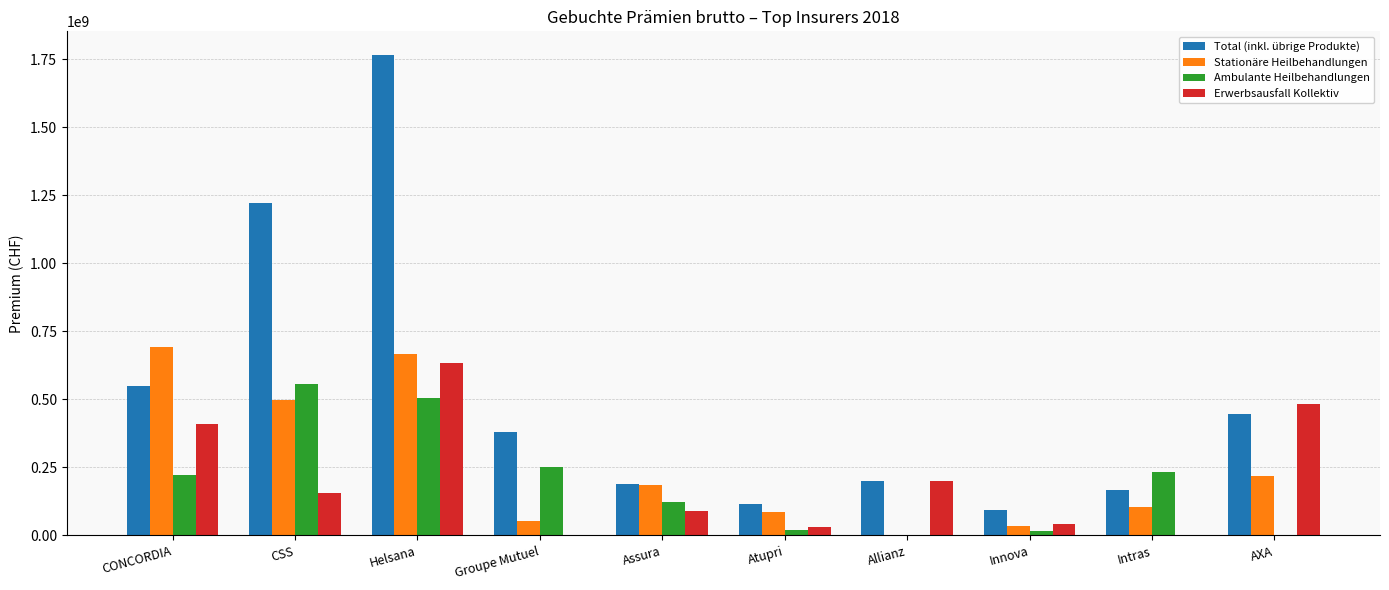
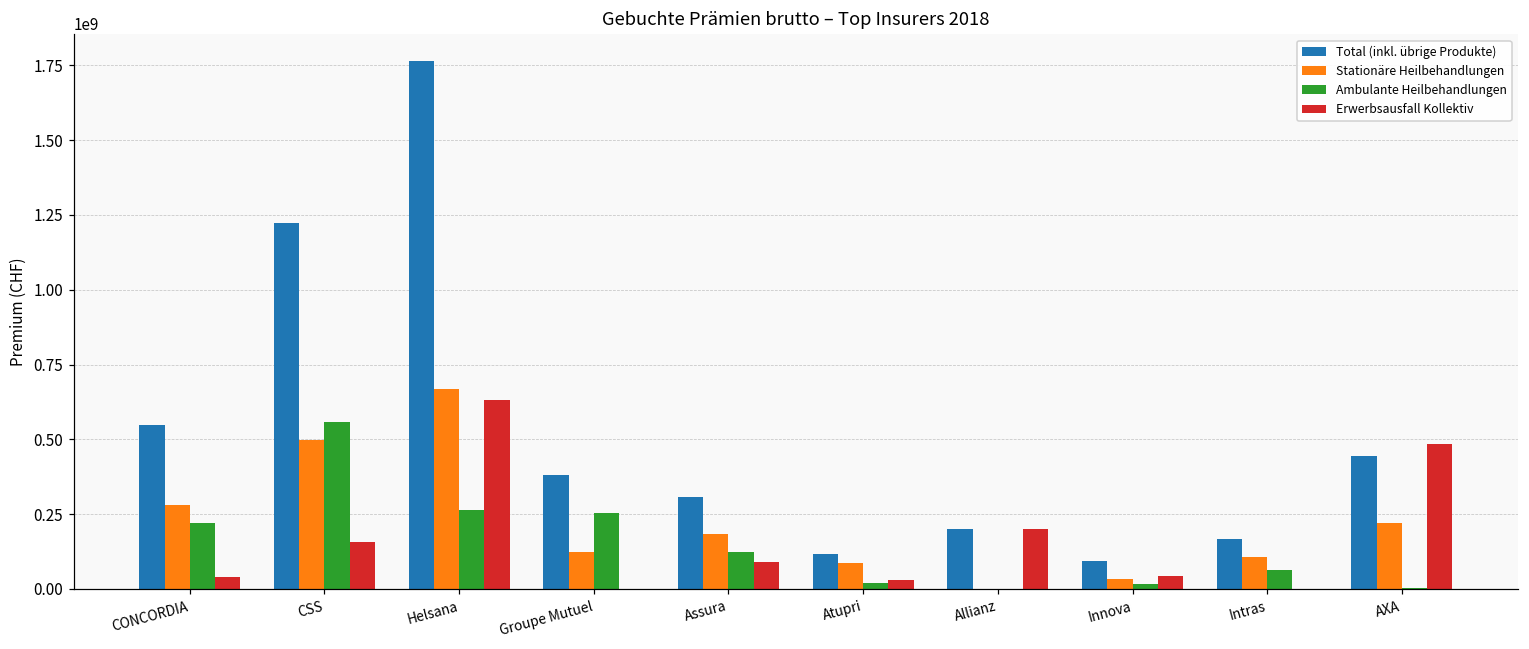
  {
    "Total (inkl. übrige Produkte)": {
      "CONCORDIA": 550000000,
      "CSS": 1220000000,
      "Helsana": 1760000000,
      "Groupe Mutuel": 380000000,
-     "Assura": 190000000,
+     "Assura": 310000000,
      "Atupri": 120000000,
      "Allianz": 200000000,
      "Innova": 90000000,
      "Intras": 170000000,
      "AXA": 440000000
    },
    "Stationäre Heilbehandlungen": {
-     "CONCORDIA": 690000000,
+     "CONCORDIA": 280000000,
      "CSS": 500000000,
      "Helsana": 670000000,
-     "Groupe Mutuel": 50000000,
+     "Groupe Mutuel": 120000000,
      "Assura": 180000000,
      "Atupri": 90000000,
      "Allianz": 0,
      "Innova": 30000000,
      "Intras": 110000000,
      "AXA": 220000000
    },
    "Ambulante Heilbehandlungen": {
      "CONCORDIA": 220000000,
      "CSS": 560000000,
-     "Helsana": 510000000,
+     "Helsana": 260000000,
      "Groupe Mutuel": 250000000,
      "Assura": 120000000,
      "Atupri": 20000000,
      "Allianz": 0,
      "Innova": 20000000,
-     "Intras": 230000000
+     "Intras": 60000000
    },
    "Erwerbsausfall Kollektiv": {
-     "CONCORDIA": 410000000,
+     "CONCORDIA": 40000000,
      "CSS": 160000000,
      "Helsana": 630000000,
      "Groupe Mutuel": 0,
      "Assura": 90000000,
      "Atupri": 30000000,
      "Allianz": 200000000,
      "Innova": 40000000,
      "Intras": 0,
      "AXA": 480000000
    }
  }
